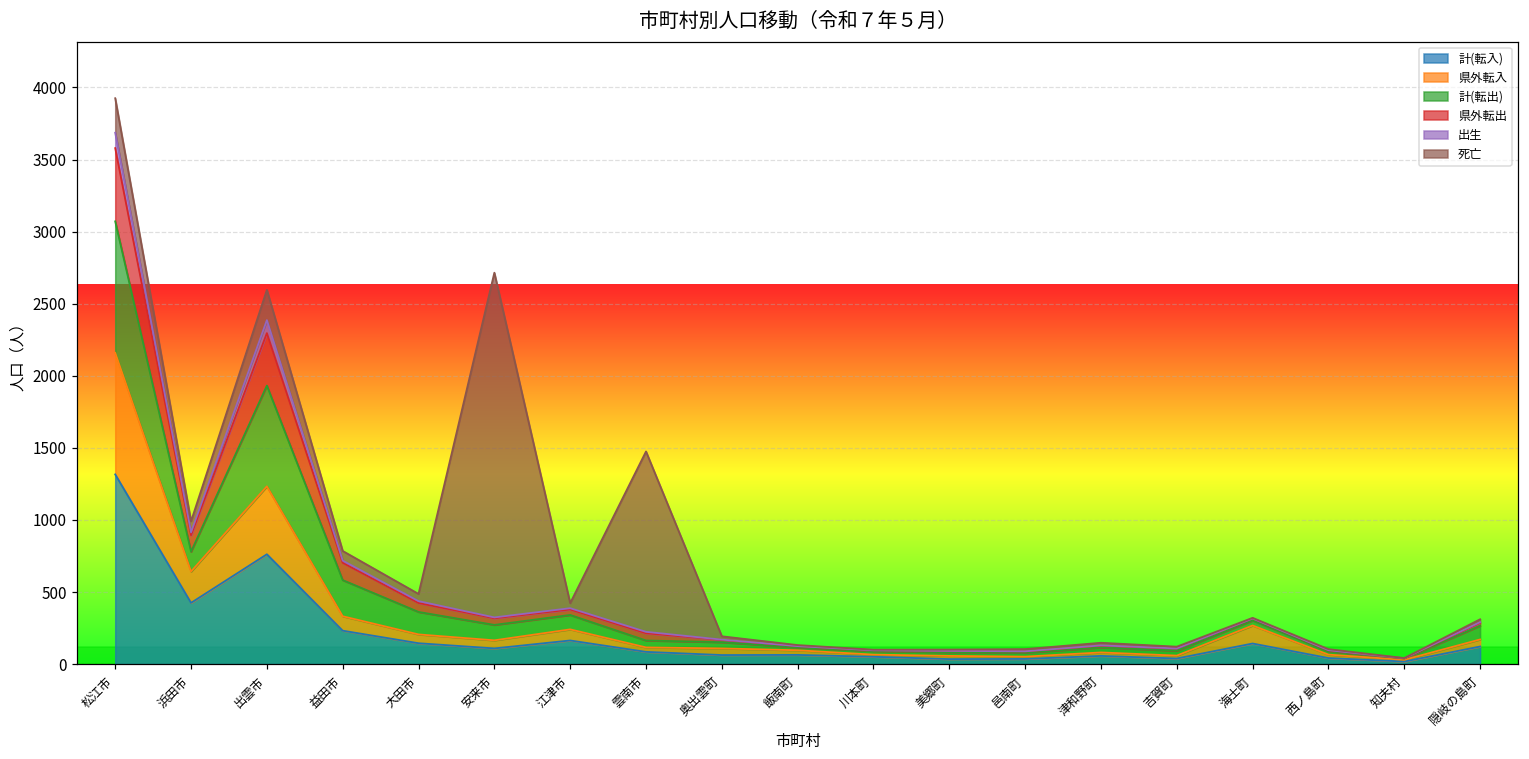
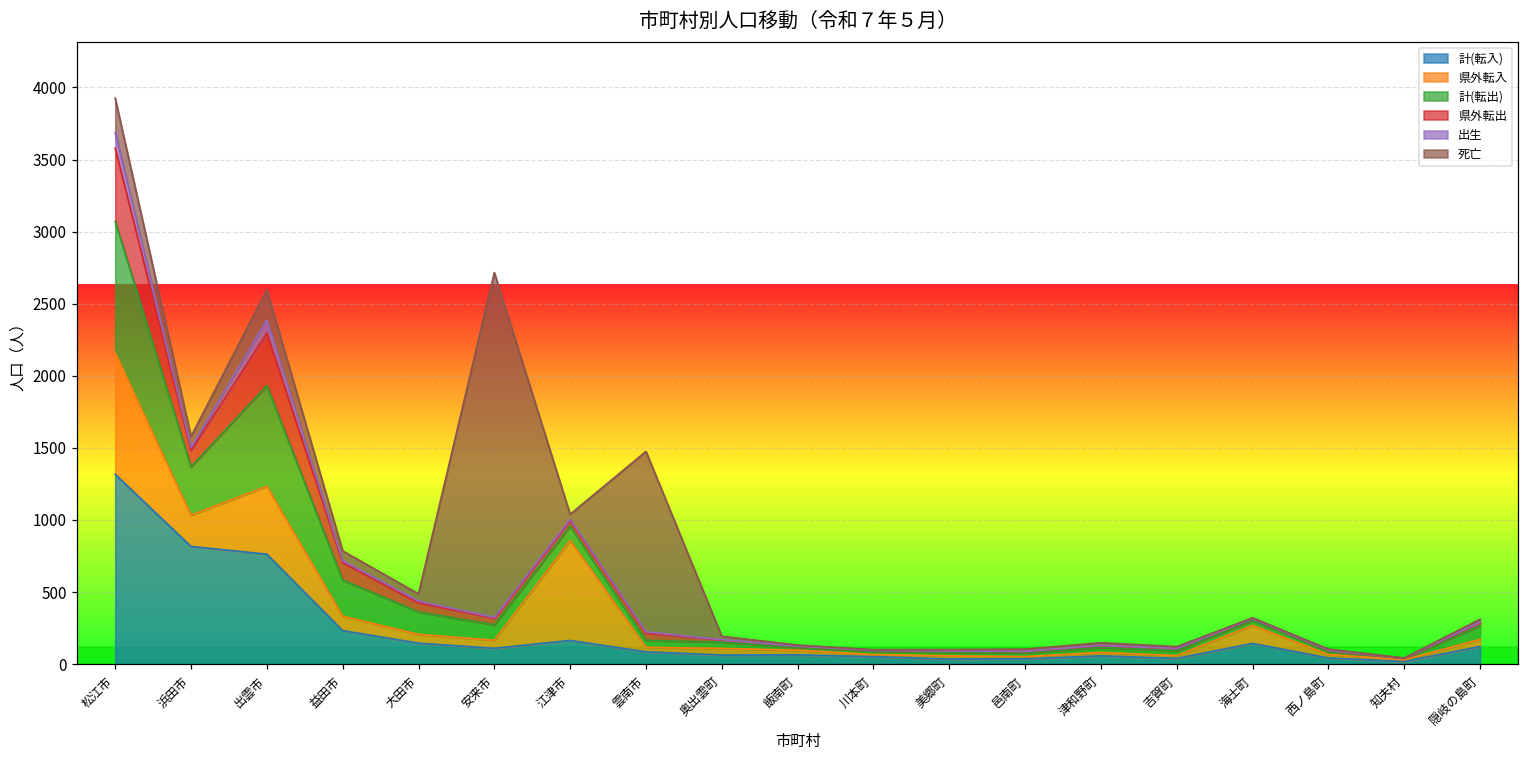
  {
    "計(転入)": {
      "松江市": 1320,
-     "浜田市": 430,
+     "浜田市": 820,
      "出雲市": 760,
      "益田市": 230,
      "大田市": 150,
      "江津市": 160,
      "海士町": 140,
      "隠岐の島町": 120
    },
    "県外転入": {
      "松江市": 840,
      "浜田市": 220,
      "出雲市": 470,
      "益田市": 100,
      "大田市": 60,
      "安来市": 60,
-     "江津市": 80,
+     "江津市": 690,
      "海士町": 130,
      "隠岐の島町": 50
    },
    "計(転出)": {
      "松江市": 910,
-     "浜田市": 140,
+     "浜田市": 340,
      "出雲市": 700,
      "益田市": 250,
      "大田市": 160,
      "安来市": 110,
      "江津市": 100,
      "雲南市": 50,
      "隠岐の島町": 100
    },
    "県外転出": {
      "松江市": 510,
      "浜田市": 110,
      "出雲市": 360
    },
    "出生": {
      "松江市": 110,
      "浜田市": 20,
      "出雲市": 90
    },
    "死亡": {
      "松江市": 240,
      "浜田市": 80,
      "出雲市": 210,
      "益田市": 70,
      "大田市": 50,
      "安来市": 2390,
      "江津市": 40,
      "雲南市": 1250,
      "奥出雲町": 20,
      "隠岐の島町": 20
    }
  }
